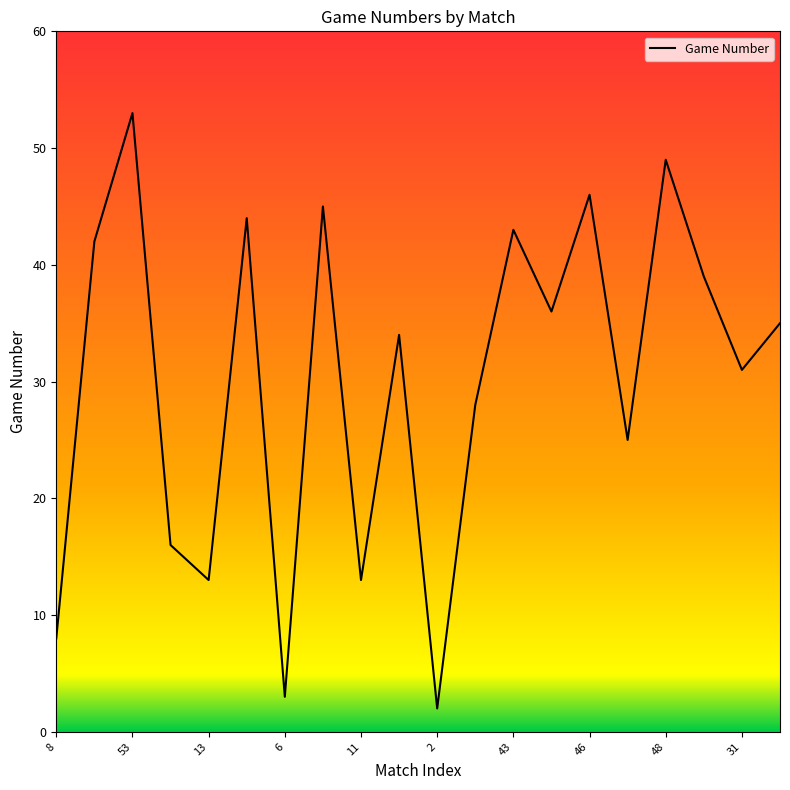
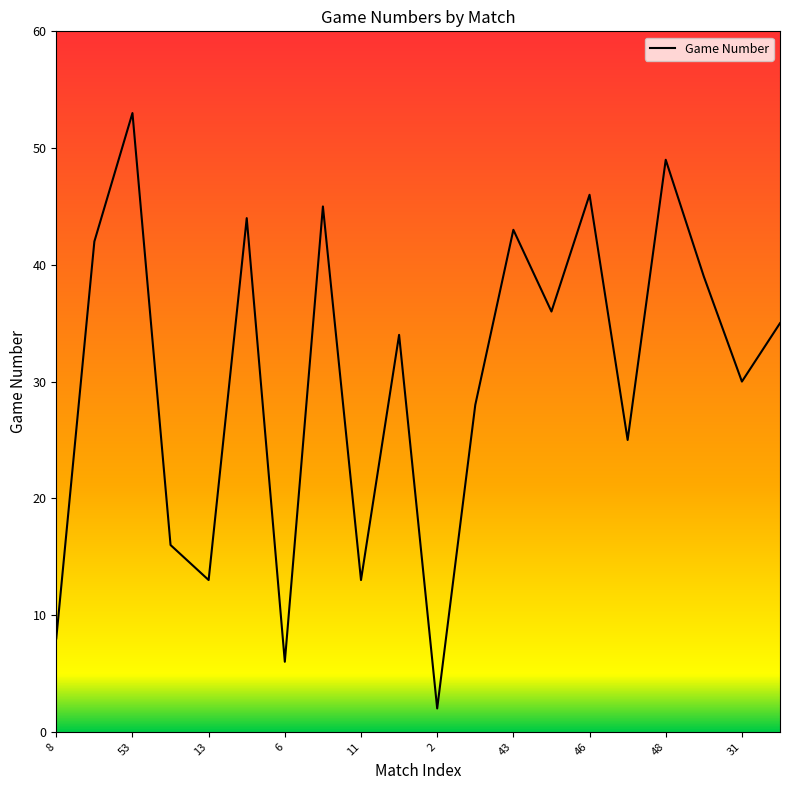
  {
    "8": 8,
    "53": 53,
    "13": 13,
-   "6": 3,
+   "6": 6,
    "11": 13,
    "2": 2,
    "43": 43,
    "46": 46,
    "48": 49,
-   "31": 31
+   "31": 30
  }
